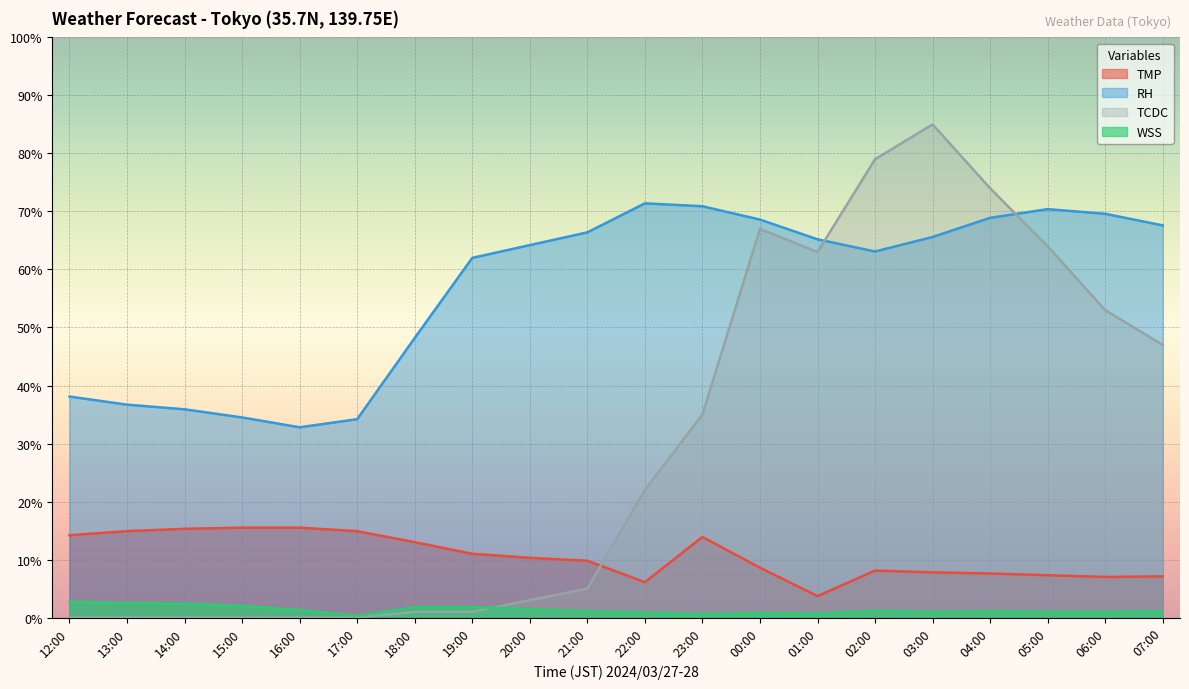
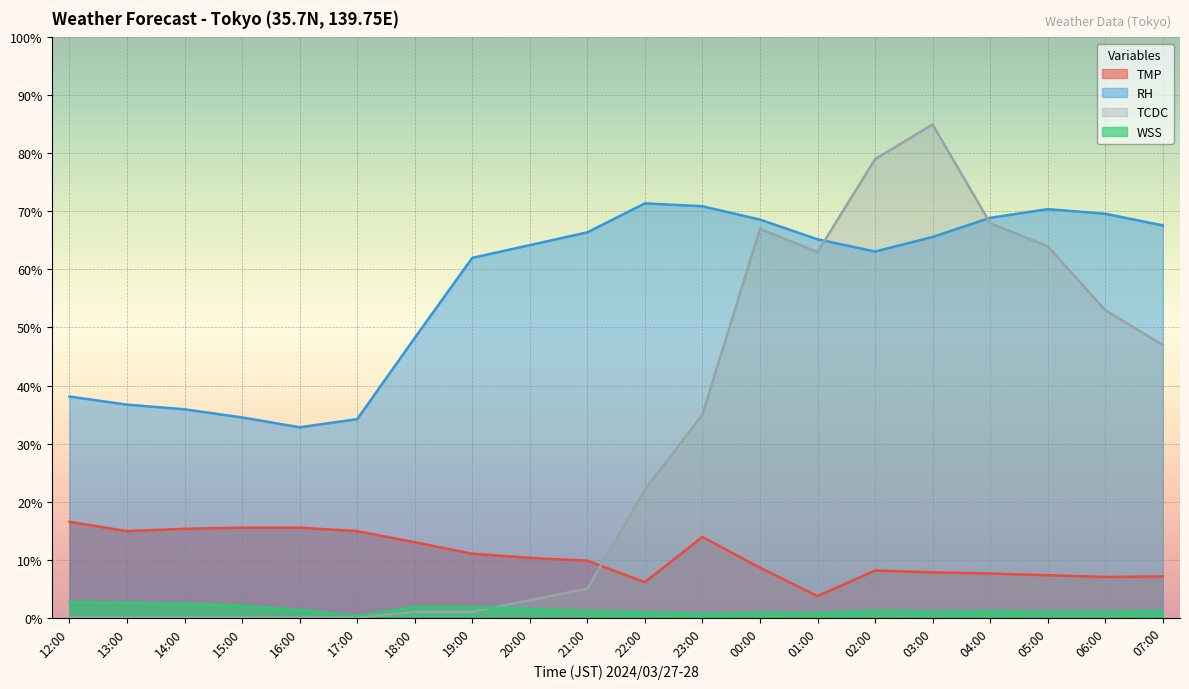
  {
    "TMP": {
-     "12:00": "14%",
+     "12:00": "17%",
      "13:00": "15%",
      "14:00": "15%",
      "15:00": "16%",
      "16:00": "16%",
      "17:00": "15%",
      "18:00": "13%",
      "19:00": "11%",
      "20:00": "10%",
      "21:00": "10%",
      "22:00": "6%",
      "23:00": "14%",
      "00:00": "9%",
      "01:00": "4%",
      "02:00": "8%",
      "03:00": "8%",
      "04:00": "8%",
      "05:00": "7%",
      "06:00": "7%",
      "07:00": "7%"
    },
    "RH": {
      "12:00": "38%",
      "13:00": "37%",
      "14:00": "36%",
      "15:00": "35%",
      "16:00": "33%",
      "17:00": "34%",
      "18:00": "48%",
      "19:00": "62%",
      "20:00": "64%",
      "21:00": "66%",
      "22:00": "71%",
      "23:00": "71%",
      "00:00": "69%",
      "01:00": "65%",
      "02:00": "63%",
      "03:00": "66%",
      "04:00": "69%",
      "05:00": "70%",
      "06:00": "70%",
      "07:00": "68%"
    },
    "TCDC": {
      "12:00": "0%",
      "13:00": "0%",
      "14:00": "0%",
      "15:00": "0%",
      "16:00": "0%",
      "18:00": "1%",
      "19:00": "1%",
      "20:00": "3%",
      "21:00": "5%",
      "22:00": "22%",
      "23:00": "35%",
      "00:00": "67%",
      "01:00": "63%",
      "02:00": "79%",
      "03:00": "85%",
-     "04:00": "74%",
+     "04:00": "68%",
      "05:00": "64%",
      "06:00": "53%",
      "07:00": "47%"
    },
    "WSS": {
      "12:00": "3%",
      "13:00": "3%",
      "14:00": "2%",
      "15:00": "2%",
      "16:00": "1%",
      "18:00": "2%",
      "19:00": "2%",
      "20:00": "2%",
      "21:00": "1%",
      "22:00": "1%",
      "23:00": "1%",
      "00:00": "1%",
      "01:00": "1%",
      "02:00": "1%",
      "03:00": "1%",
      "04:00": "1%",
      "05:00": "1%",
      "06:00": "1%",
      "07:00": "1%"
    }
  }
